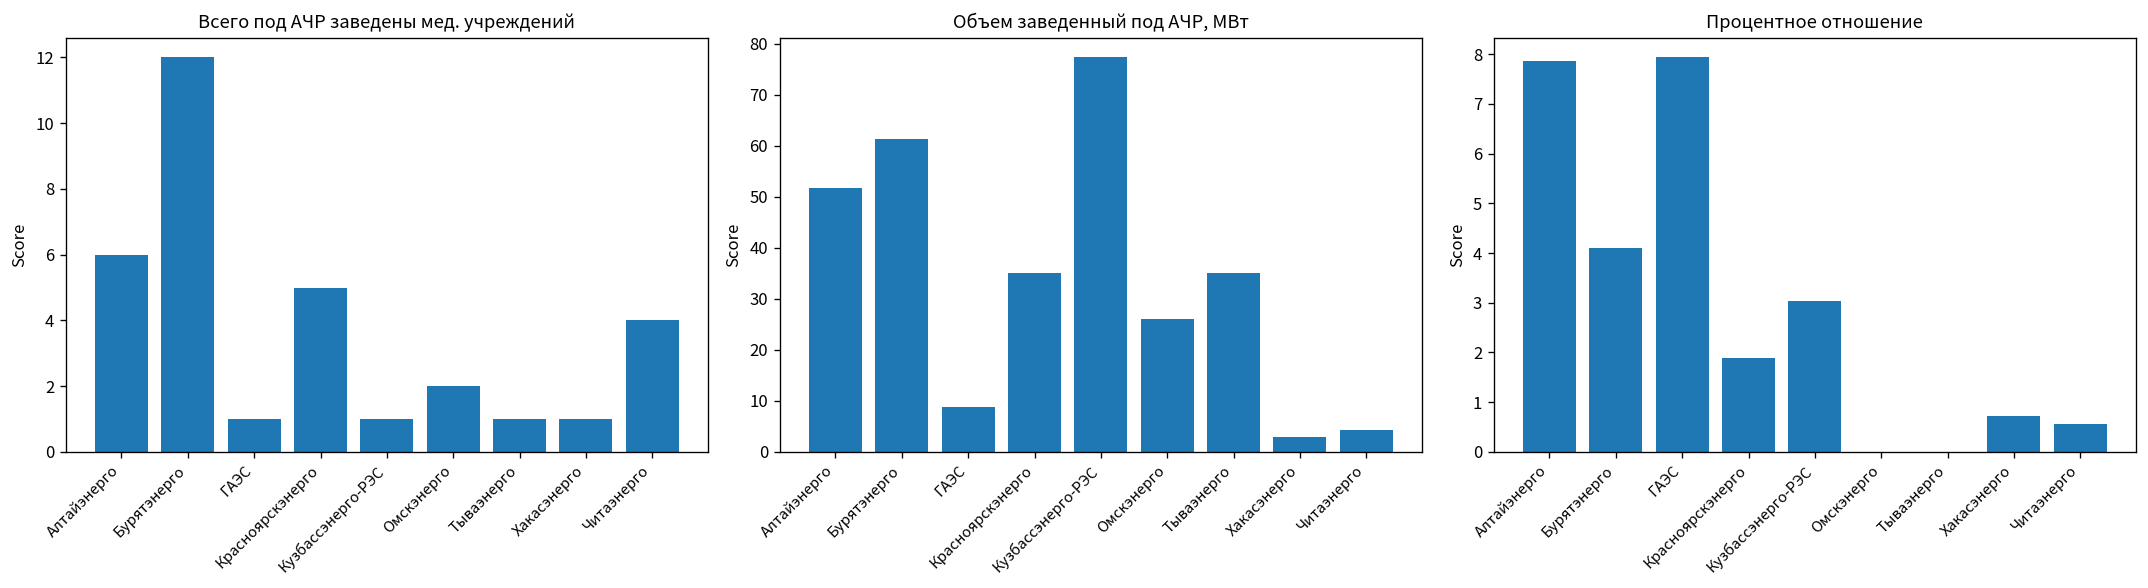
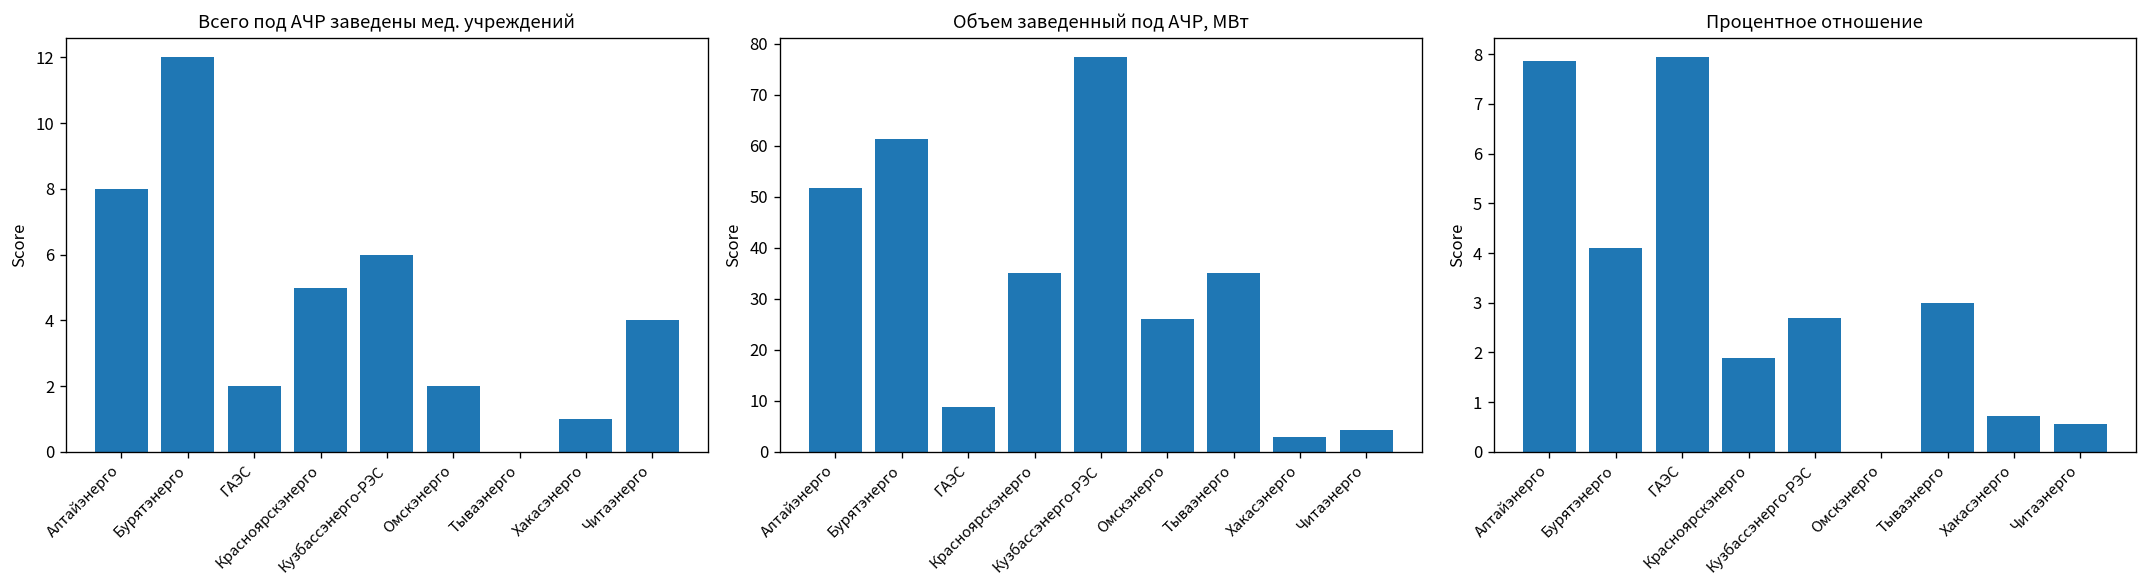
  {
    "Всего под АЧР заведены мед. учреждений": {
-     "Алтайэнерго": 6,
+     "Алтайэнерго": 8,
      "Бурятэнерго": 12,
-     "ГАЭС": 1,
+     "ГАЭС": 2,
      "Красноярскэнерго": 5,
-     "Кузбассэнерго-РЭС": 1,
+     "Кузбассэнерго-РЭС": 6,
      "Омскэнерго": 2,
-     "Тываэнерго": 1,
+     "Тываэнерго": 0,
      "Хакасэнерго": 1,
      "Читаэнерго": 4
    },
    "Объем заведенный под АЧР, МВт": {
      "Алтайэнерго": 52,
      "Бурятэнерго": 61,
      "ГАЭС": 9,
      "Красноярскэнерго": 35,
      "Кузбассэнерго-РЭС": 77,
      "Омскэнерго": 26,
      "Тываэнерго": 35,
      "Хакасэнерго": 3,
      "Читаэнерго": 4
    },
    "Процентное отношение": {
      "Алтайэнерго": 7.9,
      "Бурятэнерго": 4.1,
      "ГАЭС": 7.9,
      "Красноярскэнерго": 1.9,
-     "Кузбассэнерго-РЭС": 3.0,
+     "Кузбассэнерго-РЭС": 2.7,
      "Омскэнерго": 0.0,
-     "Тываэнерго": 0,
+     "Тываэнерго": 3,
      "Хакасэнерго": 0.7,
      "Читаэнерго": 0.6
    }
  }
